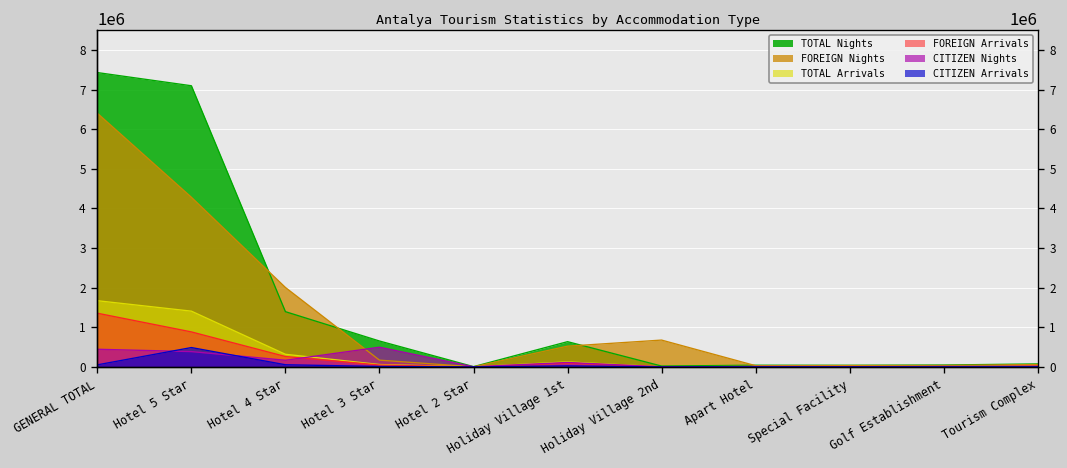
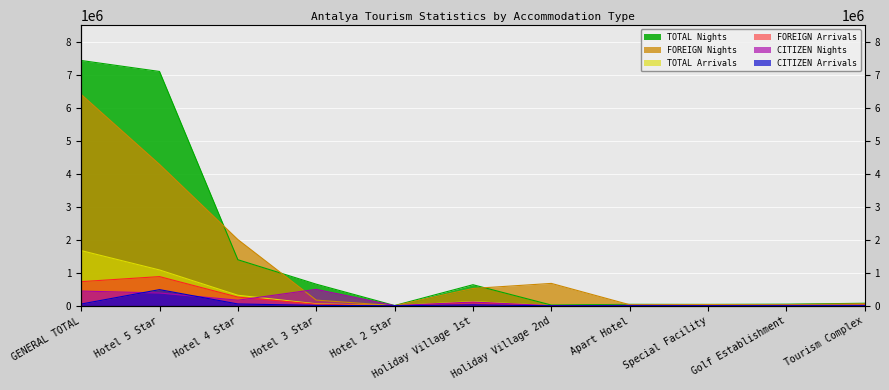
  {
    "TOTAL Nights": {
      "GENERAL TOTAL": 7400000,
      "Hotel 5 Star": 7100000,
      "Hotel 4 Star": 1400000,
      "Hotel 3 Star": 700000,
      "Holiday Village 1st": 600000
    },
    "FOREIGN Nights": {
      "GENERAL TOTAL": 6400000,
      "Hotel 5 Star": 4300000,
      "Hotel 4 Star": 2000000,
      "Hotel 3 Star": 200000,
      "Holiday Village 1st": 500000,
      "Holiday Village 2nd": 700000
    },
    "TOTAL Arrivals": {
      "GENERAL TOTAL": 1700000,
-     "Hotel 5 Star": 1400000
+     "Hotel 5 Star": 1100000
    },
    "FOREIGN Arrivals": {
-     "GENERAL TOTAL": 1400000,
+     "GENERAL TOTAL": 700000,
      "Hotel 5 Star": 900000
    },
    "CITIZEN Nights": {
      "GENERAL TOTAL": 400000,
      "Hotel 5 Star": 400000,
      "Hotel 4 Star": 200000,
      "Hotel 3 Star": 500000
    },
    "CITIZEN Arrivals": {
      "GENERAL TOTAL": 100000,
      "Hotel 5 Star": 500000,
      "Hotel 4 Star": 100000
    }
  }
